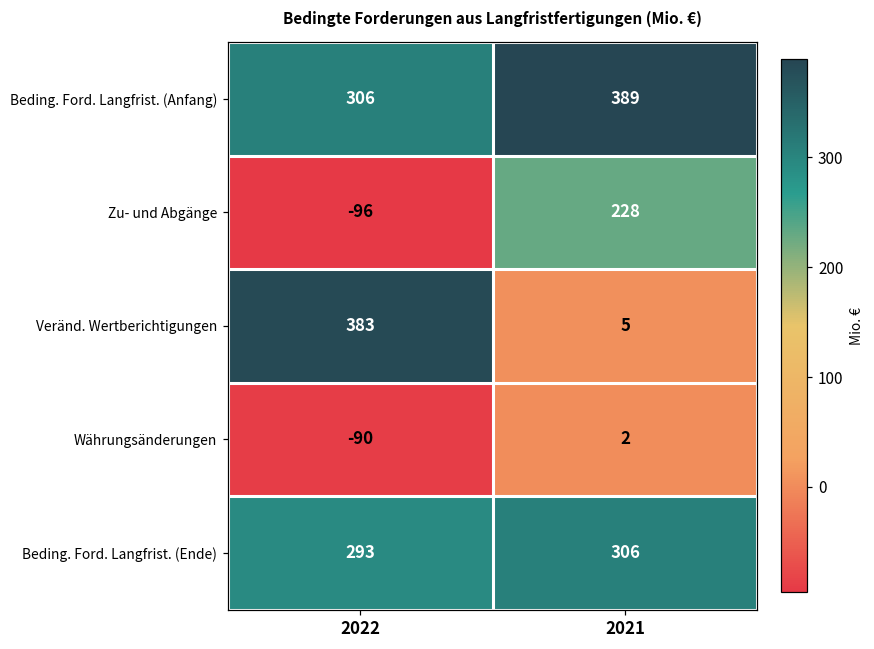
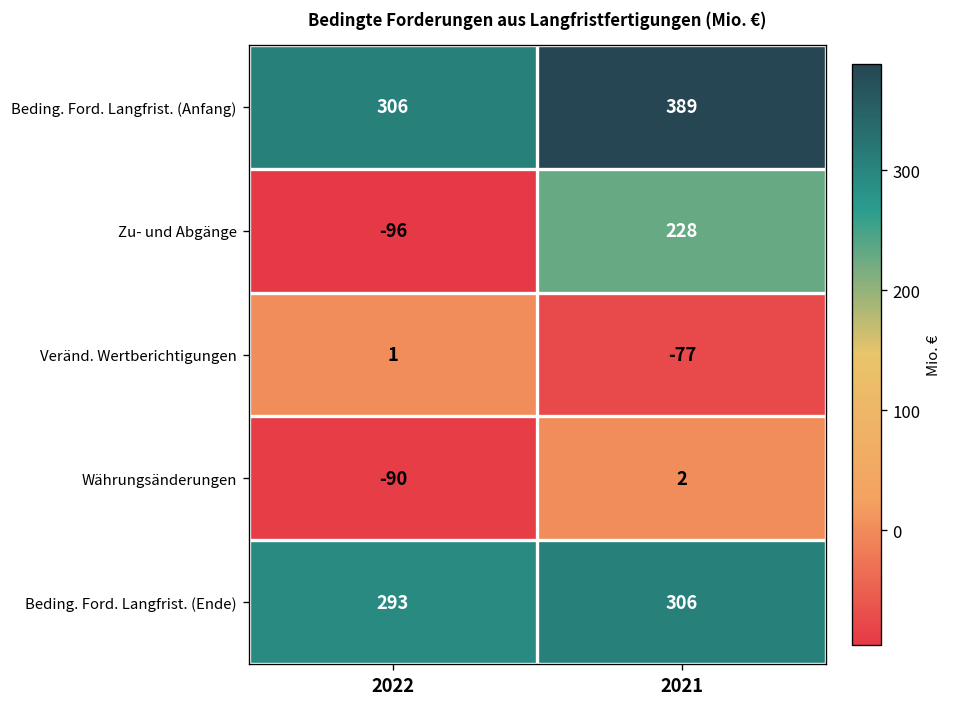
  {
    "Beding. Ford. Langfrist. (Anfang)": {
      "2022": 306,
      "2021": 389
    },
    "Zu- und Abgänge": {
      "2022": -96,
      "2021": 228
    },
    "Veränd. Wertberichtigungen": {
-     "2022": 383,
-     "2021": 5
+     "2022": 1,
+     "2021": -77
    },
    "Währungsänderungen": {
      "2022": -90,
      "2021": 2
    },
    "Beding. Ford. Langfrist. (Ende)": {
      "2022": 293,
      "2021": 306
    }
  }
